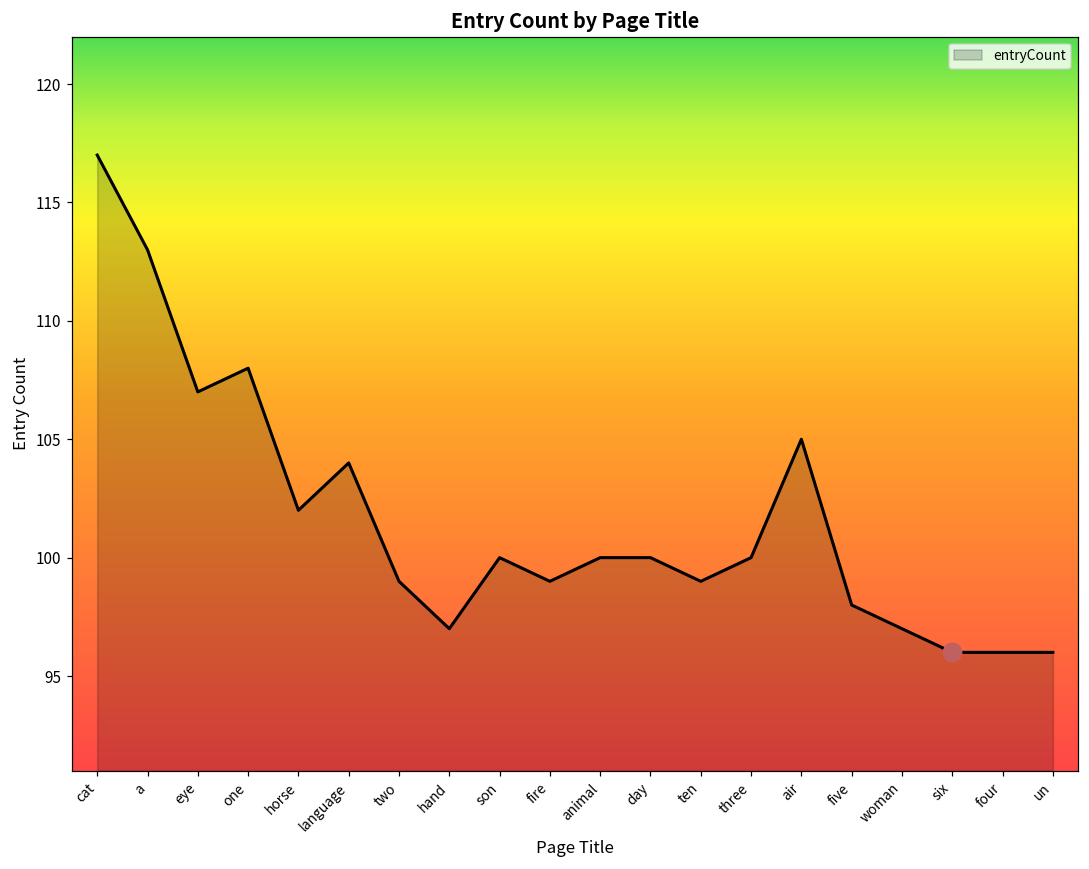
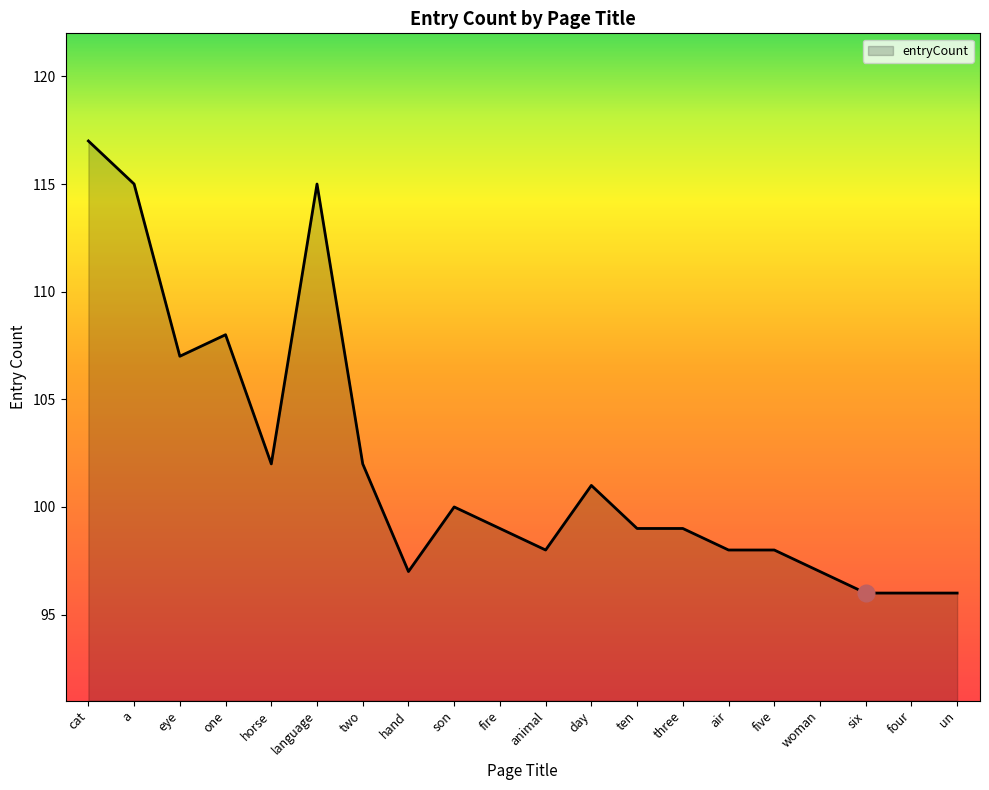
  {
    "entryCount": {
      "cat": 117,
-     "a": 113,
+     "a": 115,
      "eye": 107,
      "one": 108,
      "horse": 102,
-     "language": 104,
-     "two": 99,
+     "language": 115,
+     "two": 102,
      "hand": 97,
      "son": 100,
      "fire": 99,
-     "animal": 100,
-     "day": 100,
+     "animal": 98,
+     "day": 101,
      "ten": 99,
-     "three": 100,
-     "air": 105,
+     "three": 99,
+     "air": 98,
      "five": 98,
      "woman": 97,
      "four": 96,
      "un": 96
    }
  }
